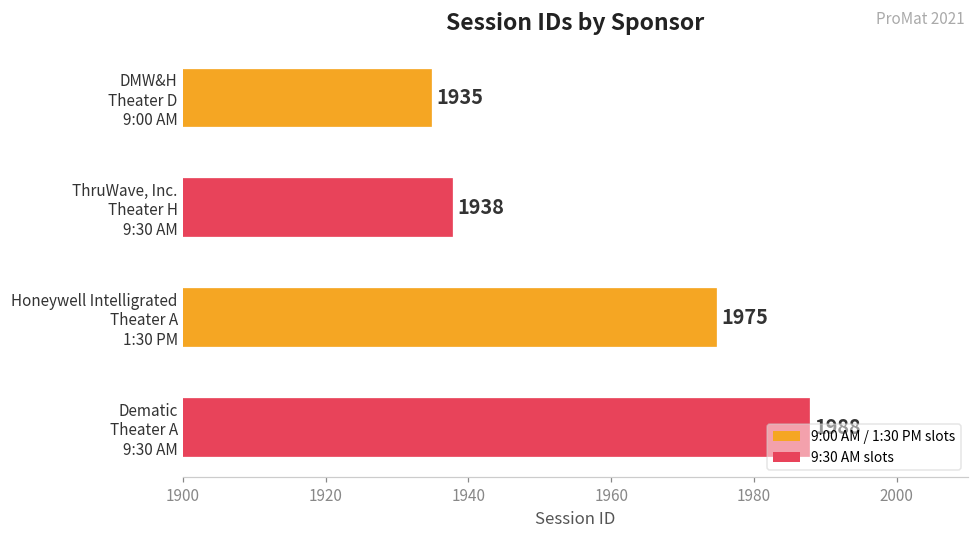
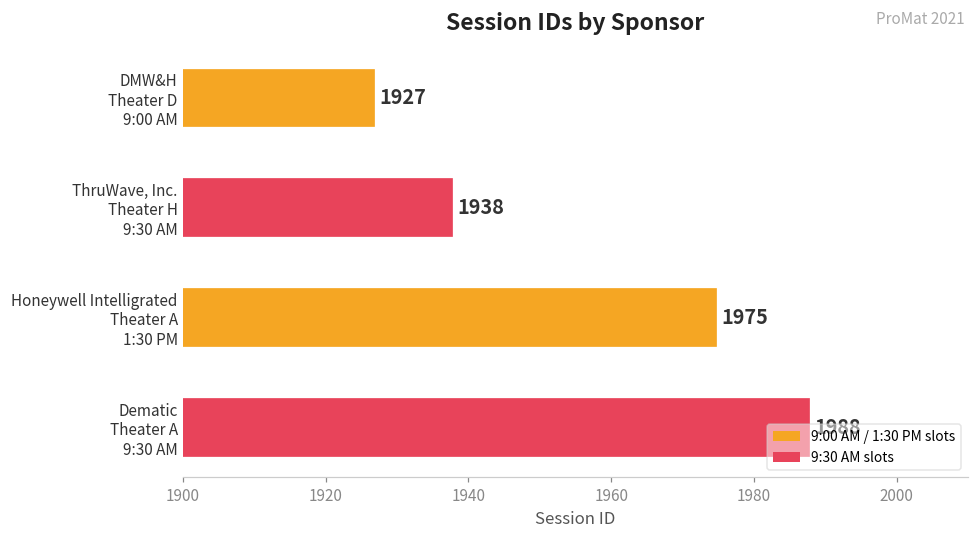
  {
-   "DMW&H Theater D 9:00 AM": 1935,
+   "DMW&H Theater D 9:00 AM": 1927,
    "ThruWave, Inc. Theater H 9:30 AM": 1938,
    "Honeywell Intelligrated Theater A 1:30 PM": 1975
  }
